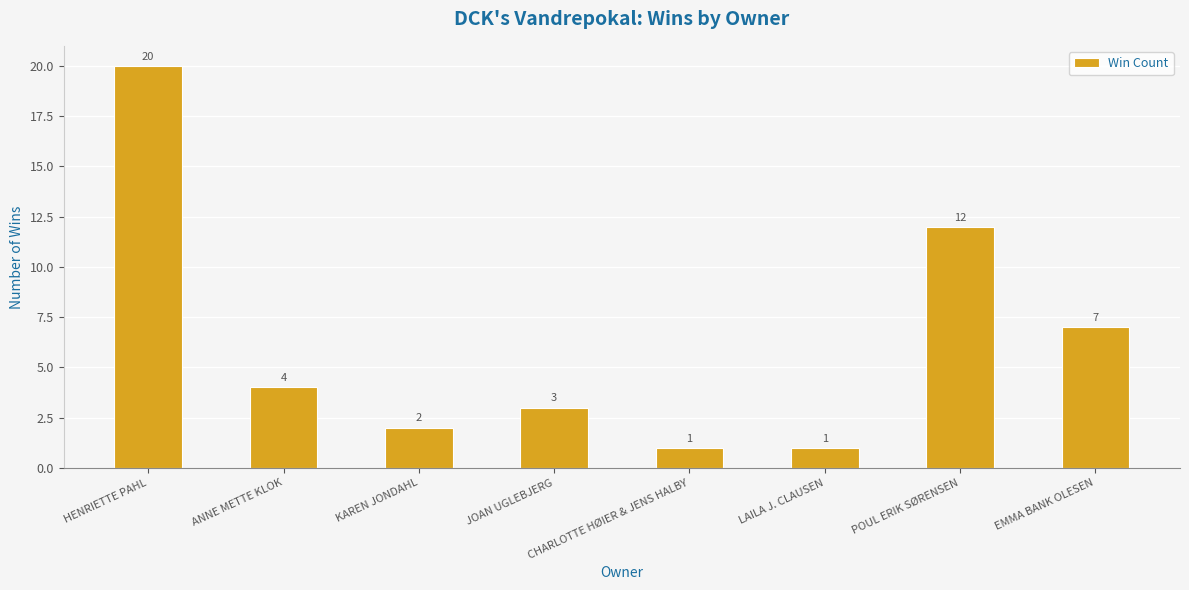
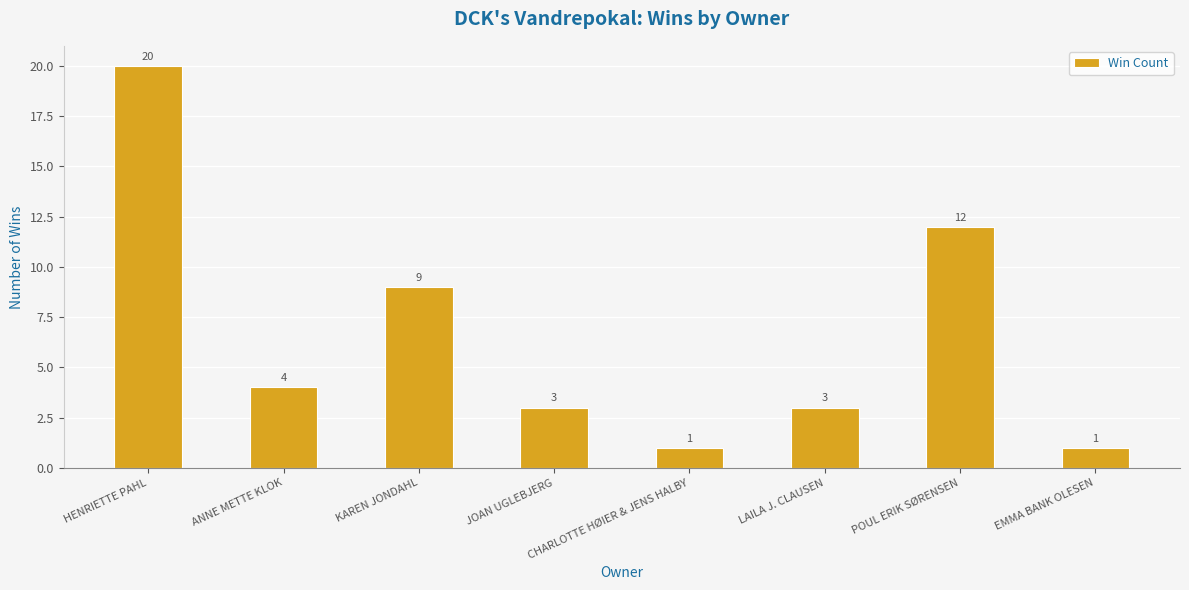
  {
    "HENRIETTE PAHL": 20,
    "ANNE METTE KLOK": 4,
-   "KAREN JONDAHL": 2,
+   "KAREN JONDAHL": 9,
    "JOAN UGLEBJERG": 3,
    "CHARLOTTE HØIER & JENS HALBY": 1,
-   "LAILA J. CLAUSEN": 1,
+   "LAILA J. CLAUSEN": 3,
    "POUL ERIK SØRENSEN": 12,
-   "EMMA BANK OLESEN": 7
+   "EMMA BANK OLESEN": 1
  }
